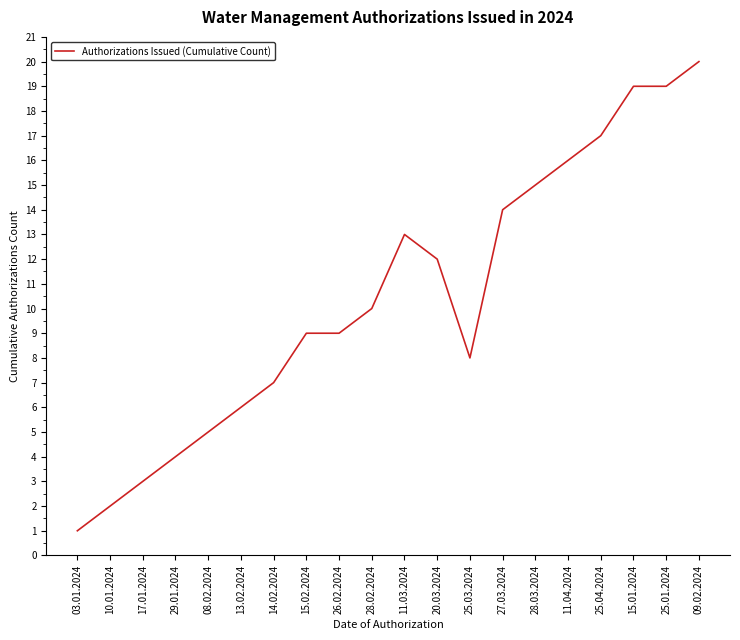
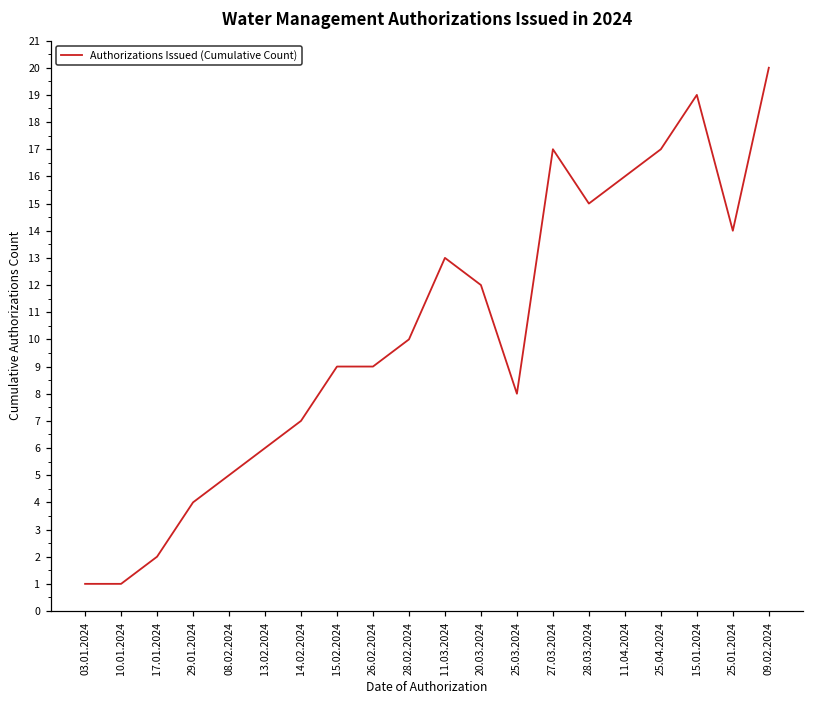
  {
    "03.01.2024": 1,
-   "10.01.2024": 2,
-   "17.01.2024": 3,
+   "10.01.2024": 1,
+   "17.01.2024": 2,
    "29.01.2024": 4,
    "08.02.2024": 5,
    "13.02.2024": 6,
    "14.02.2024": 7,
    "15.02.2024": 9,
    "26.02.2024": 9,
    "28.02.2024": 10,
    "11.03.2024": 13,
    "20.03.2024": 12,
    "25.03.2024": 8,
-   "27.03.2024": 14,
+   "27.03.2024": 17,
    "28.03.2024": 15,
    "11.04.2024": 16,
    "25.04.2024": 17,
    "15.01.2024": 19,
-   "25.01.2024": 19,
+   "25.01.2024": 14,
    "09.02.2024": 20
  }
